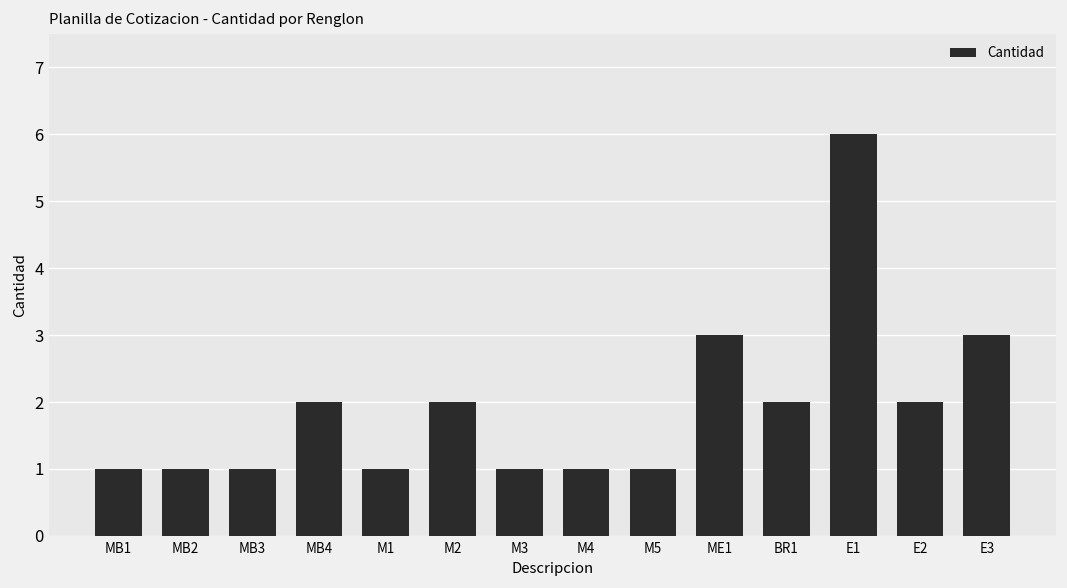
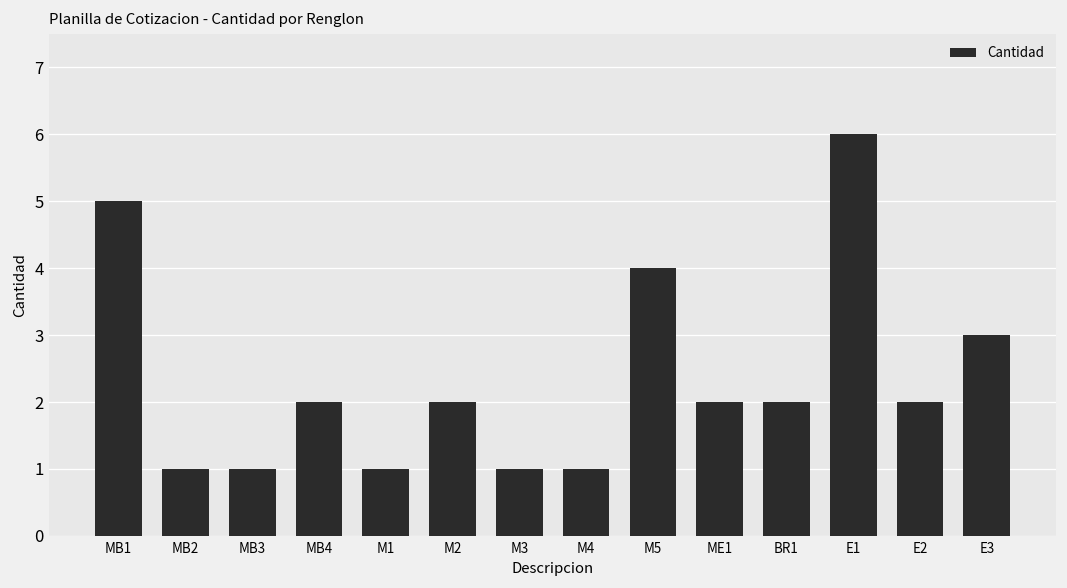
  {
-   "MB1": 1,
+   "MB1": 5,
    "MB2": 1,
    "MB3": 1,
    "MB4": 2,
    "M1": 1,
    "M2": 2,
    "M3": 1,
    "M4": 1,
-   "M5": 1,
-   "ME1": 3,
+   "M5": 4,
+   "ME1": 2,
    "BR1": 2,
    "E1": 6,
    "E2": 2,
    "E3": 3
  }
